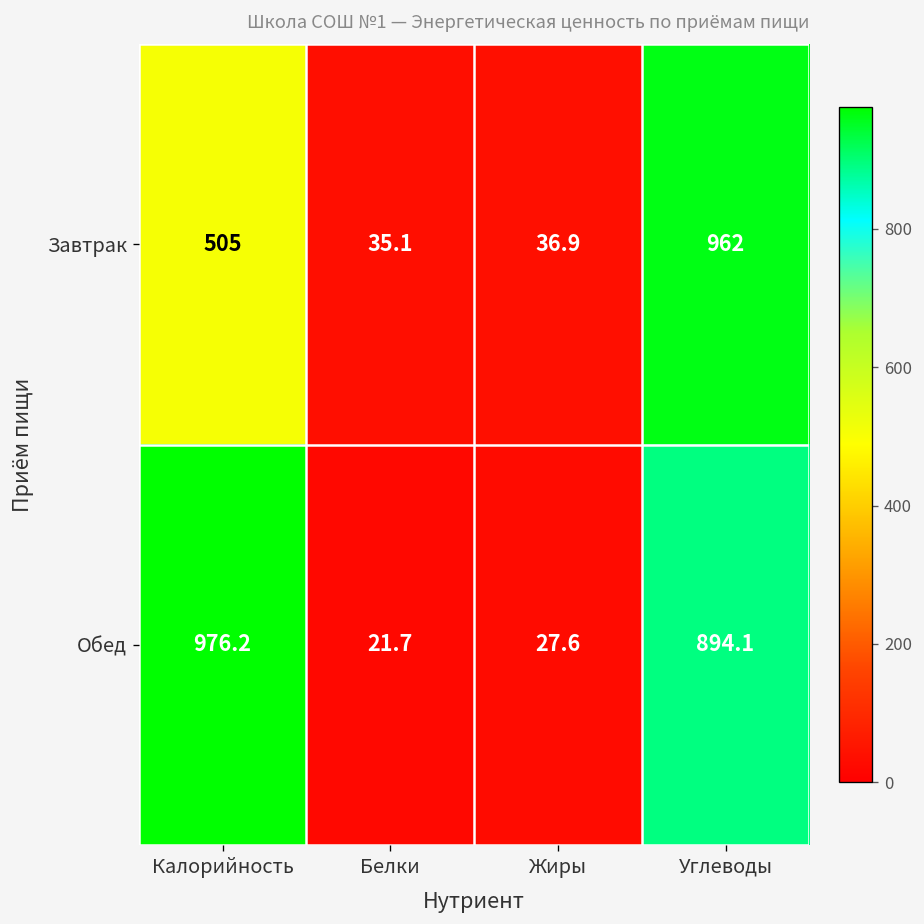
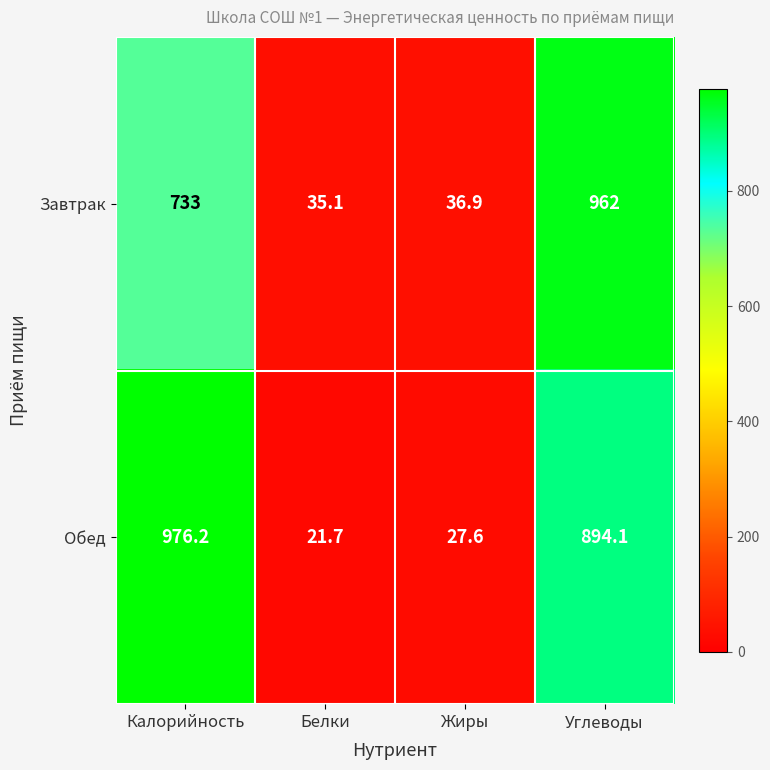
  {
    "Завтрак": {
-     "Калорийность": 505,
+     "Калорийность": 733,
      "Белки": 35.1,
      "Жиры": 36.9,
      "Углеводы": 962
    },
    "Обед": {
      "Калорийность": 976.2,
      "Белки": 21.7,
      "Жиры": 27.6,
      "Углеводы": 894.1
    }
  }
